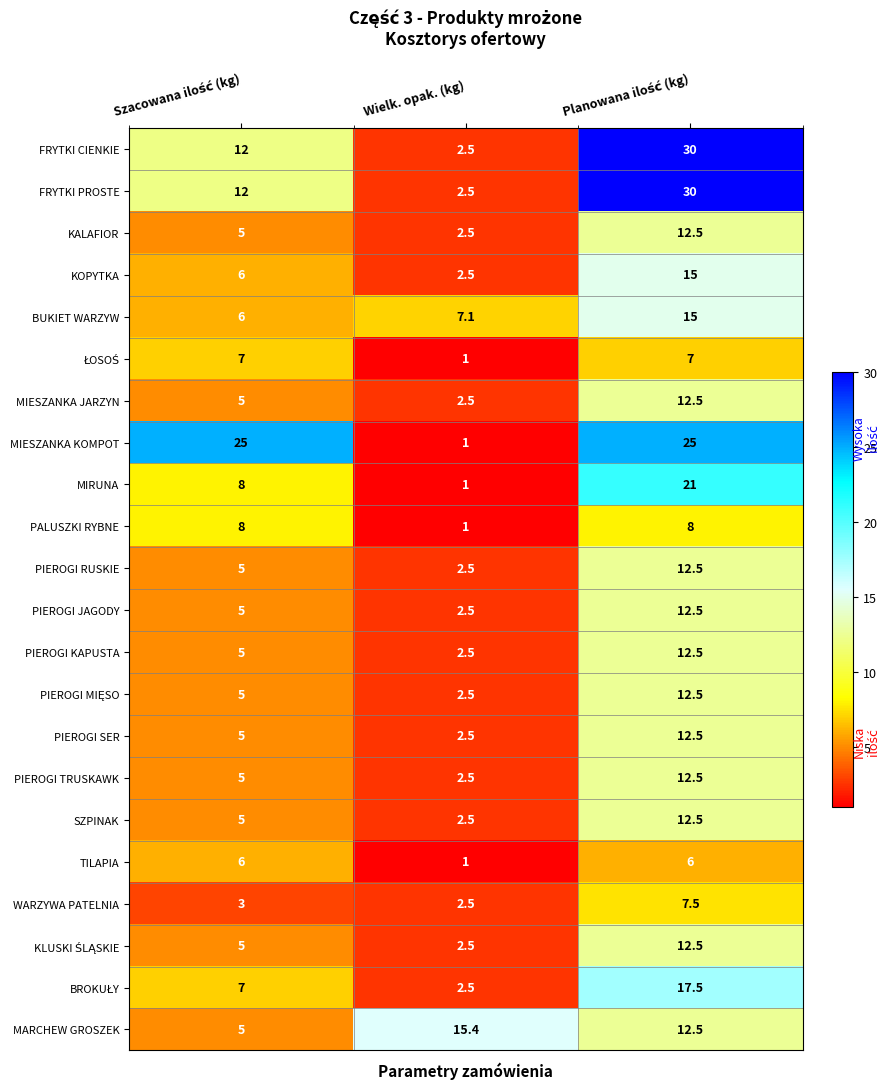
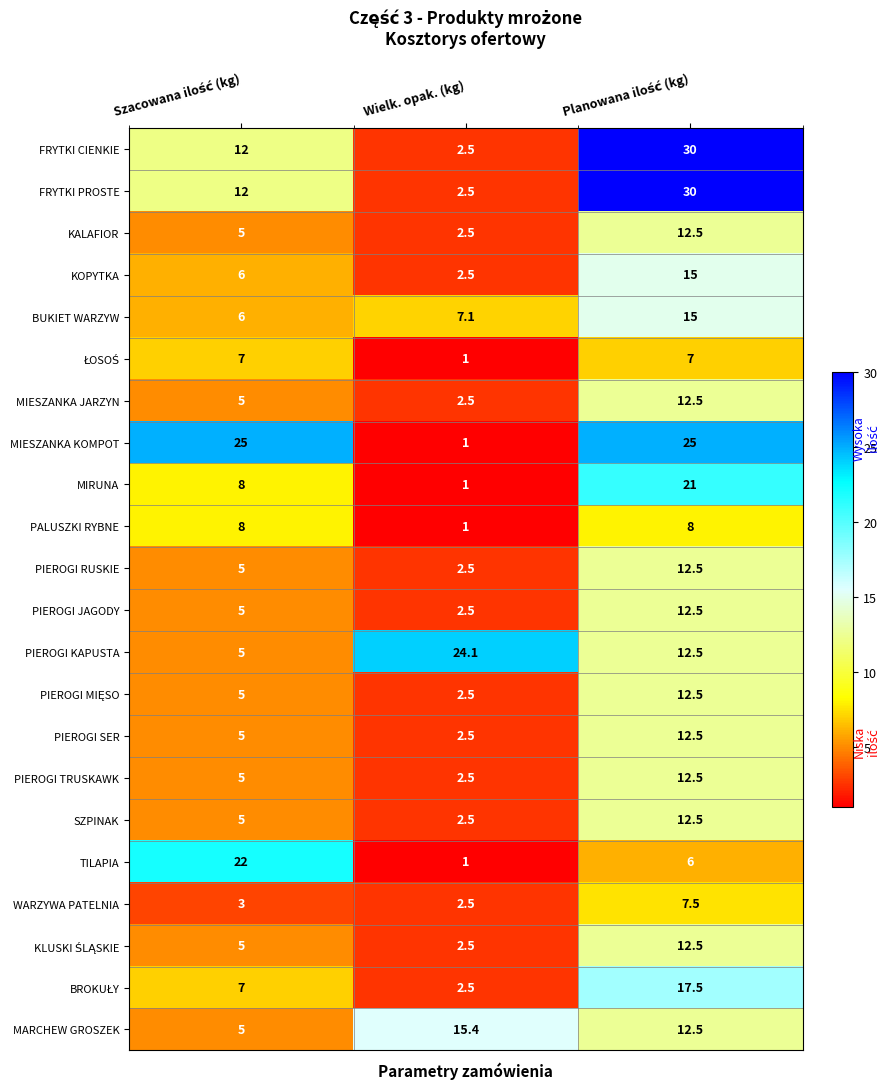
  {
    "FRYTKI CIENKIE": {
      "Szacowana ilość (kg)": 12,
      "Wielk. opak. (kg)": 2.5,
      "Planowana ilość (kg)": 30
    },
    "FRYTKI PROSTE": {
      "Szacowana ilość (kg)": 12,
      "Wielk. opak. (kg)": 2.5,
      "Planowana ilość (kg)": 30
    },
    "KALAFIOR": {
      "Szacowana ilość (kg)": 5,
      "Wielk. opak. (kg)": 2.5,
      "Planowana ilość (kg)": 12.5
    },
    "KOPYTKA": {
      "Szacowana ilość (kg)": 6,
      "Wielk. opak. (kg)": 2.5,
      "Planowana ilość (kg)": 15
    },
    "BUKIET WARZYW": {
      "Szacowana ilość (kg)": 6,
      "Wielk. opak. (kg)": 7.1,
      "Planowana ilość (kg)": 15
    },
    "ŁOSOŚ": {
      "Szacowana ilość (kg)": 7,
      "Wielk. opak. (kg)": 1,
      "Planowana ilość (kg)": 7
    },
    "MIESZANKA JARZYN": {
      "Szacowana ilość (kg)": 5,
      "Wielk. opak. (kg)": 2.5,
      "Planowana ilość (kg)": 12.5
    },
    "MIESZANKA KOMPOT": {
      "Szacowana ilość (kg)": 25,
      "Wielk. opak. (kg)": 1,
      "Planowana ilość (kg)": 25
    },
    "MIRUNA": {
      "Szacowana ilość (kg)": 8,
      "Wielk. opak. (kg)": 1,
      "Planowana ilość (kg)": 21
    },
    "PALUSZKI RYBNE": {
      "Szacowana ilość (kg)": 8,
      "Wielk. opak. (kg)": 1,
      "Planowana ilość (kg)": 8
    },
    "PIEROGI RUSKIE": {
      "Szacowana ilość (kg)": 5,
      "Wielk. opak. (kg)": 2.5,
      "Planowana ilość (kg)": 12.5
    },
    "PIEROGI JAGODY": {
      "Szacowana ilość (kg)": 5,
      "Wielk. opak. (kg)": 2.5,
      "Planowana ilość (kg)": 12.5
    },
    "PIEROGI KAPUSTA": {
      "Szacowana ilość (kg)": 5,
-     "Wielk. opak. (kg)": 2.5,
+     "Wielk. opak. (kg)": 24.1,
      "Planowana ilość (kg)": 12.5
    },
    "PIEROGI MIĘSO": {
      "Szacowana ilość (kg)": 5,
      "Wielk. opak. (kg)": 2.5,
      "Planowana ilość (kg)": 12.5
    },
    "PIEROGI SER": {
      "Szacowana ilość (kg)": 5,
      "Wielk. opak. (kg)": 2.5,
      "Planowana ilość (kg)": 12.5
    },
    "PIEROGI TRUSKAWK": {
      "Szacowana ilość (kg)": 5,
      "Wielk. opak. (kg)": 2.5,
      "Planowana ilość (kg)": 12.5
    },
    "SZPINAK": {
      "Szacowana ilość (kg)": 5,
      "Wielk. opak. (kg)": 2.5,
      "Planowana ilość (kg)": 12.5
    },
    "TILAPIA": {
-     "Szacowana ilość (kg)": 6,
+     "Szacowana ilość (kg)": 22,
      "Wielk. opak. (kg)": 1,
      "Planowana ilość (kg)": 6
    },
    "WARZYWA PATELNIA": {
      "Szacowana ilość (kg)": 3,
      "Wielk. opak. (kg)": 2.5,
      "Planowana ilość (kg)": 7.5
    },
    "KLUSKI ŚLĄSKIE": {
      "Szacowana ilość (kg)": 5,
      "Wielk. opak. (kg)": 2.5,
      "Planowana ilość (kg)": 12.5
    },
    "BROKUŁY": {
      "Szacowana ilość (kg)": 7,
      "Wielk. opak. (kg)": 2.5,
      "Planowana ilość (kg)": 17.5
    },
    "MARCHEW GROSZEK": {
      "Szacowana ilość (kg)": 5,
      "Wielk. opak. (kg)": 15.4,
      "Planowana ilość (kg)": 12.5
    }
  }
